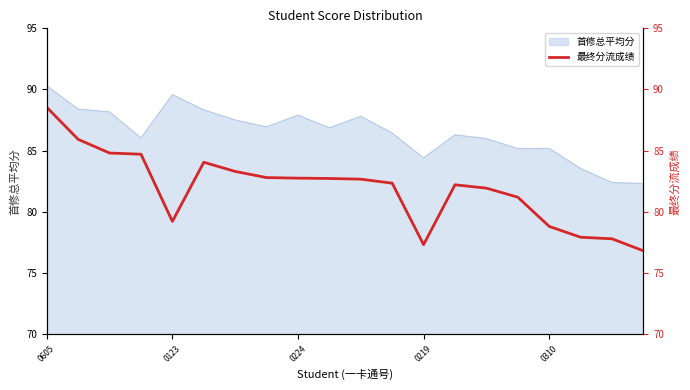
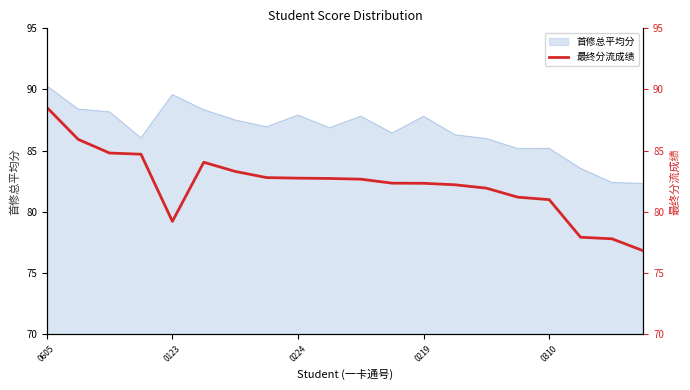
  {
    "首修总平均分": {
      "0605": 90.3,
      "0123": 89.6,
      "0224": 87.9,
-     "0219": 84.4,
+     "0219": 87.8,
      "0310": 85.2
    },
    "最终分流成绩": {
      "0605": 88.5,
      "0123": 79.2,
      "0224": 82.7,
-     "0219": 77.3,
-     "0310": 78.8
+     "0219": 82.3,
+     "0310": 81.0
    }
  }
